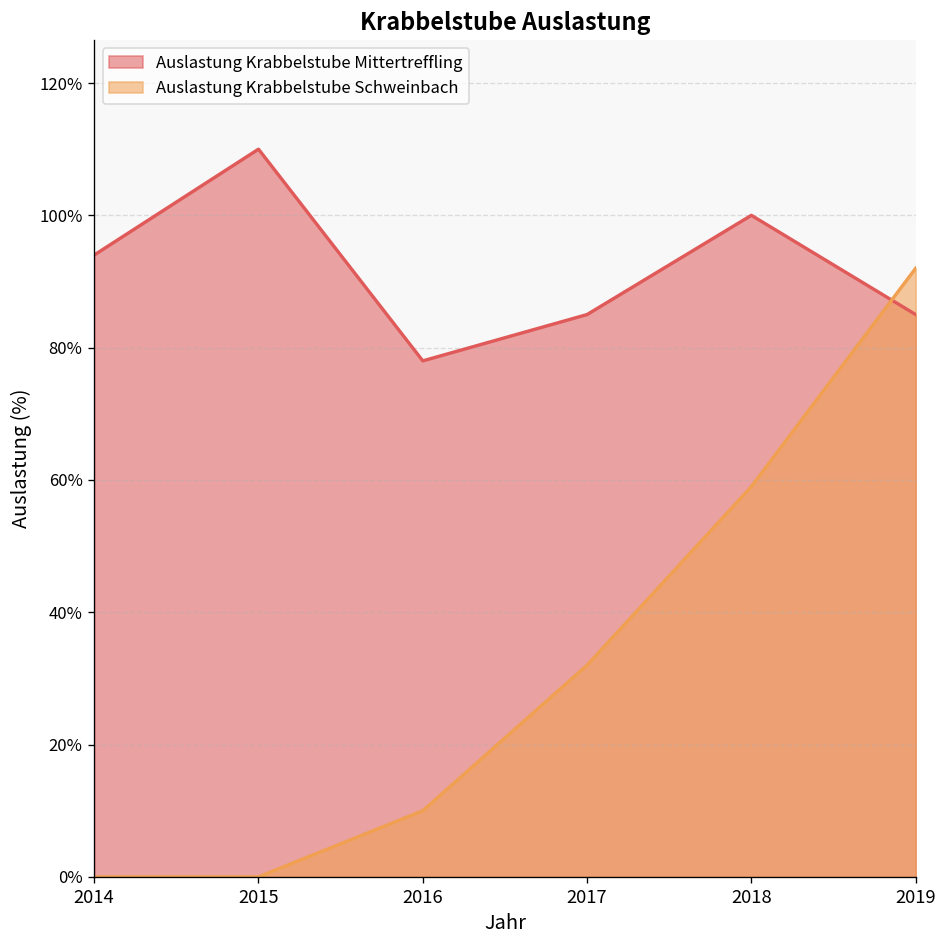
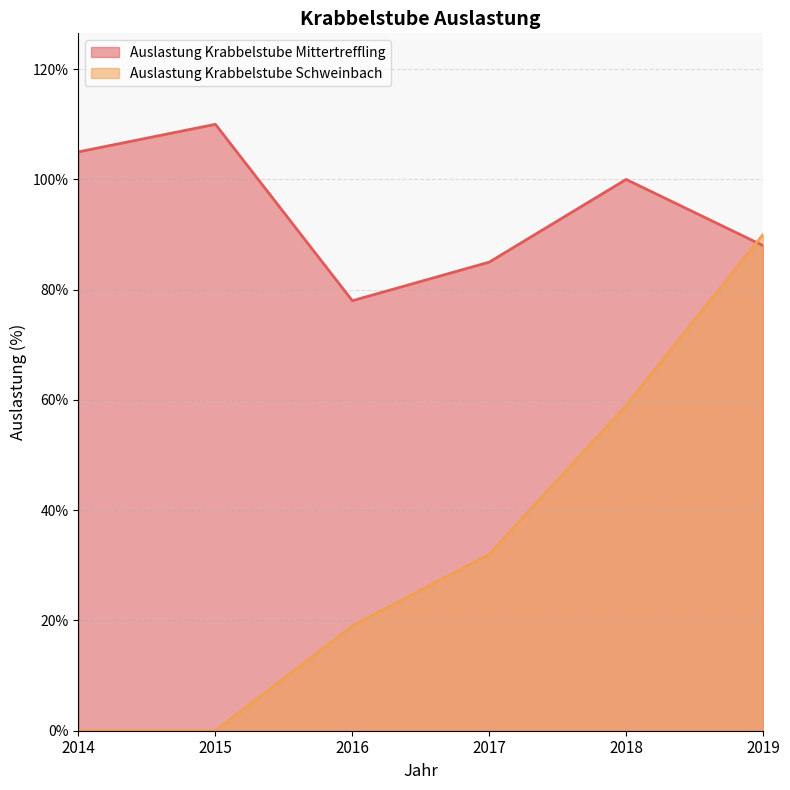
  {
    "Auslastung Krabbelstube Mittertreffling": {
-     "2014": "94%",
+     "2014": "105%",
      "2015": "110%",
      "2016": "78%",
      "2017": "85%",
      "2018": "100%",
-     "2019": "85%"
+     "2019": "88%"
    },
    "Auslastung Krabbelstube Schweinbach": {
      "2014": "0%",
      "2015": "0%",
-     "2016": "10%",
+     "2016": "19%",
      "2017": "32%",
      "2018": "59%",
-     "2019": "92%"
+     "2019": "90%"
    }
  }
